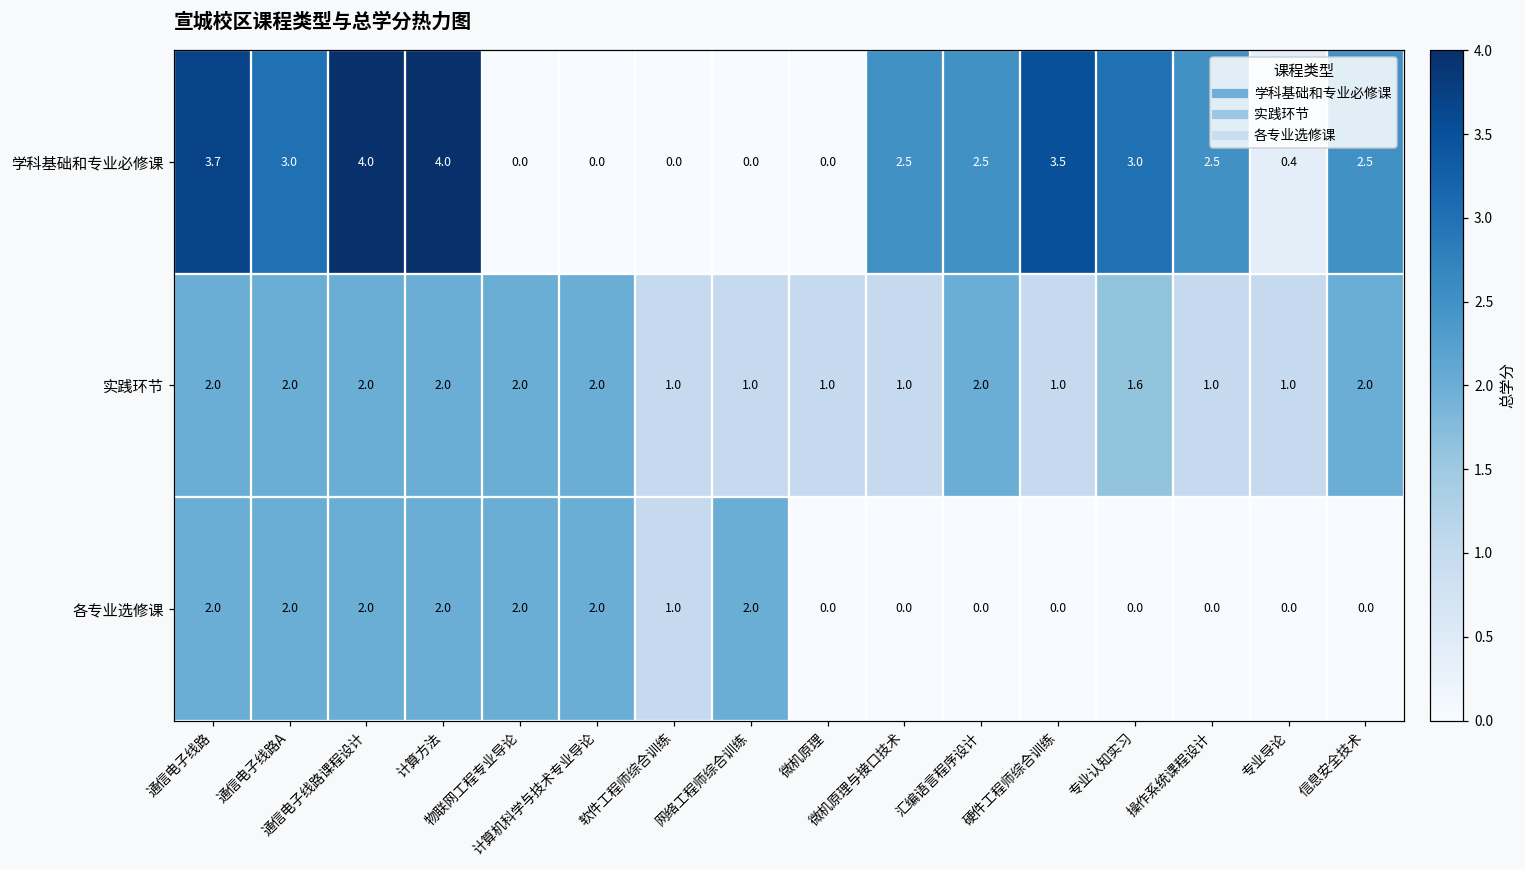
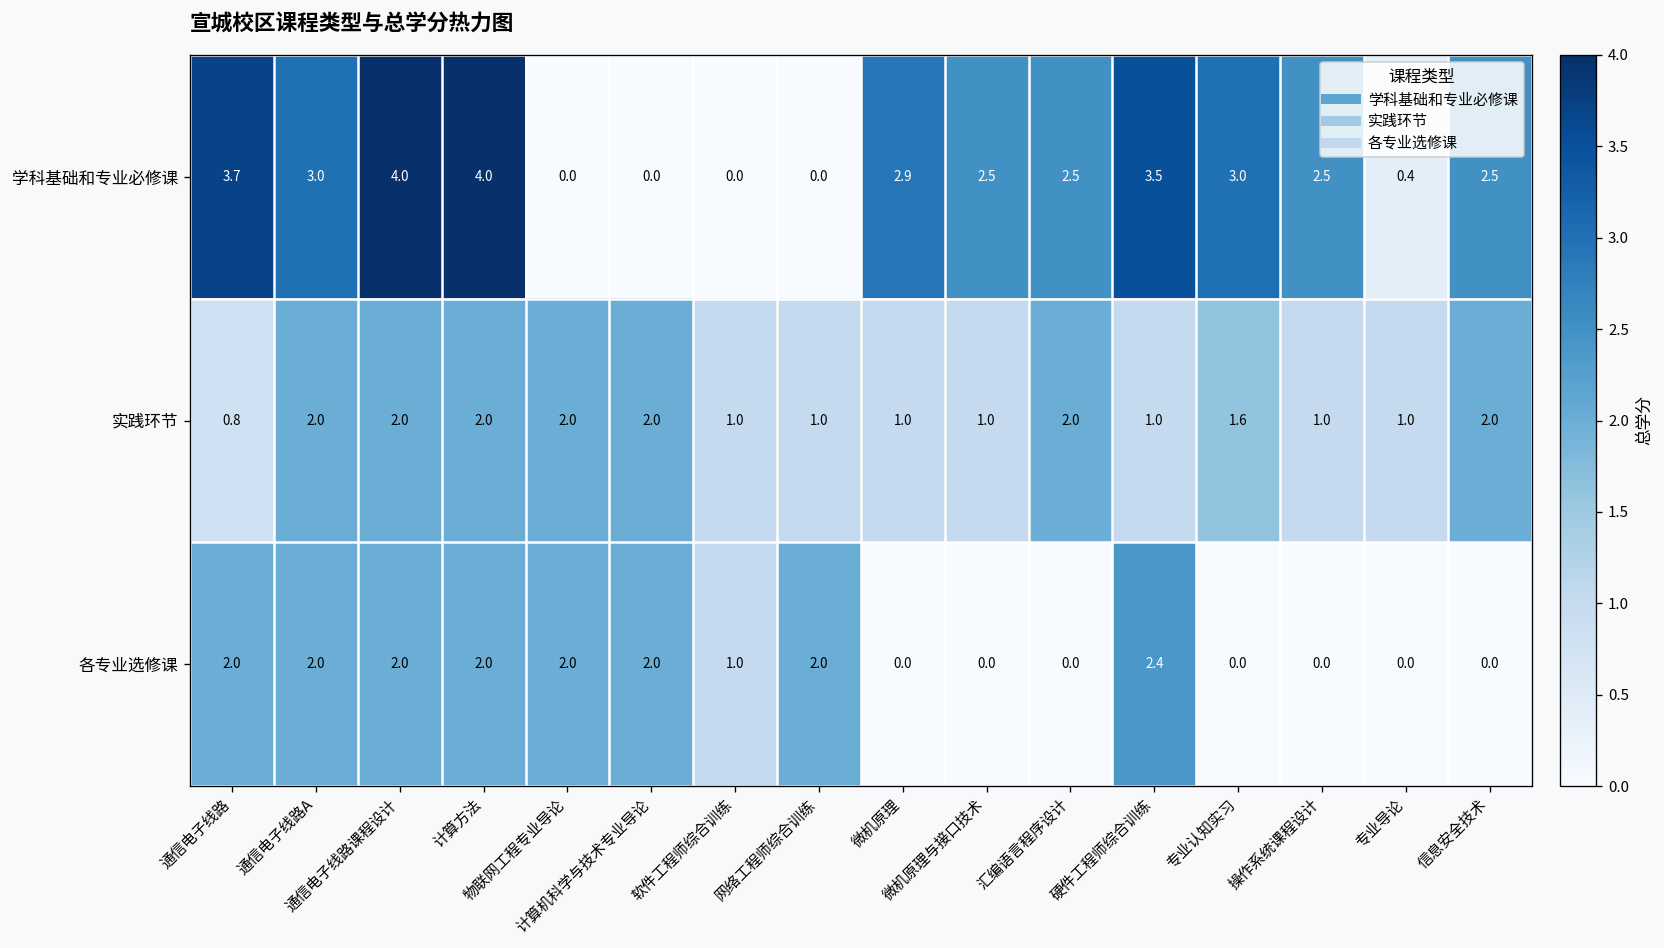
  {
    "学科基础和专业必修课": {
      "通信电子线路": 3.7,
      "通信电子线路A": 3.0,
      "通信电子线路课程设计": 4.0,
      "计算方法": 4.0,
      "物联网工程专业导论": 0.0,
      "计算机科学与技术专业导论": 0.0,
      "软件工程师综合训练": 0.0,
      "网络工程师综合训练": 0.0,
-     "微机原理": 0.0,
+     "微机原理": 2.9,
      "微机原理与接口技术": 2.5,
      "汇编语言程序设计": 2.5,
      "硬件工程师综合训练": 3.5,
      "专业认知实习": 3.0,
      "操作系统课程设计": 2.5,
      "专业导论": 0.4,
      "信息安全技术": 2.5
    },
    "实践环节": {
-     "通信电子线路": 2.0,
+     "通信电子线路": 0.8,
      "通信电子线路A": 2.0,
      "通信电子线路课程设计": 2.0,
      "计算方法": 2.0,
      "物联网工程专业导论": 2.0,
      "计算机科学与技术专业导论": 2.0,
      "软件工程师综合训练": 1.0,
      "网络工程师综合训练": 1.0,
      "微机原理": 1.0,
      "微机原理与接口技术": 1.0,
      "汇编语言程序设计": 2.0,
      "硬件工程师综合训练": 1.0,
      "专业认知实习": 1.6,
      "操作系统课程设计": 1.0,
      "专业导论": 1.0,
      "信息安全技术": 2.0
    },
    "各专业选修课": {
      "通信电子线路": 2.0,
      "通信电子线路A": 2.0,
      "通信电子线路课程设计": 2.0,
      "计算方法": 2.0,
      "物联网工程专业导论": 2.0,
      "计算机科学与技术专业导论": 2.0,
      "软件工程师综合训练": 1.0,
      "网络工程师综合训练": 2.0,
      "微机原理": 0.0,
      "微机原理与接口技术": 0.0,
      "汇编语言程序设计": 0.0,
-     "硬件工程师综合训练": 0.0,
+     "硬件工程师综合训练": 2.4,
      "专业认知实习": 0.0,
      "操作系统课程设计": 0.0,
      "专业导论": 0.0,
      "信息安全技术": 0.0
    }
  }
